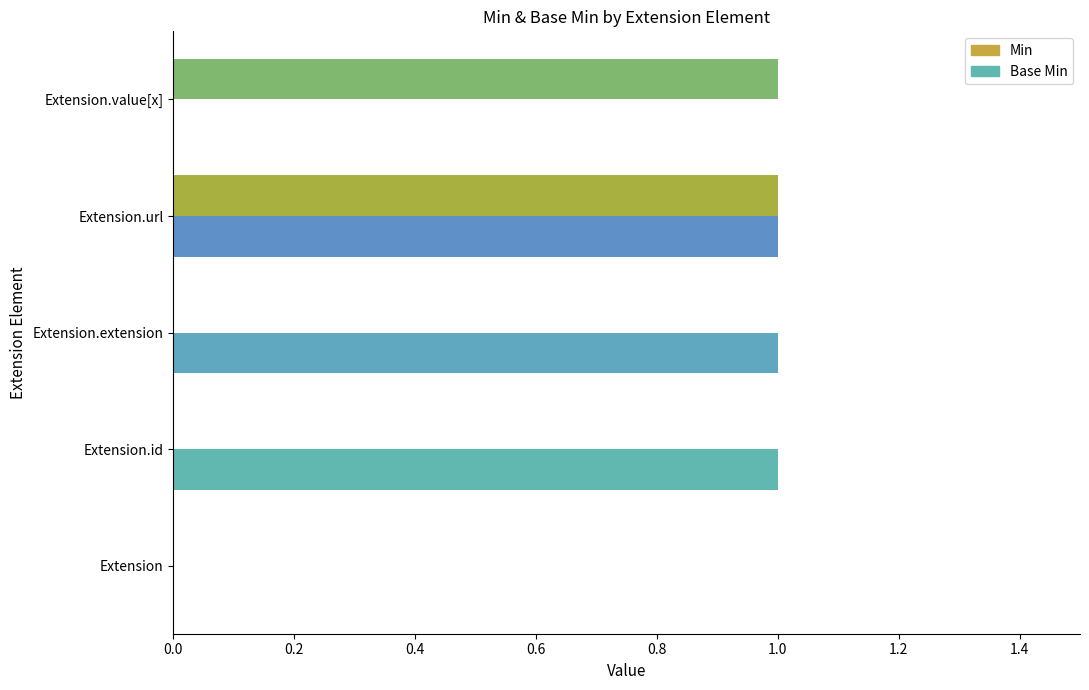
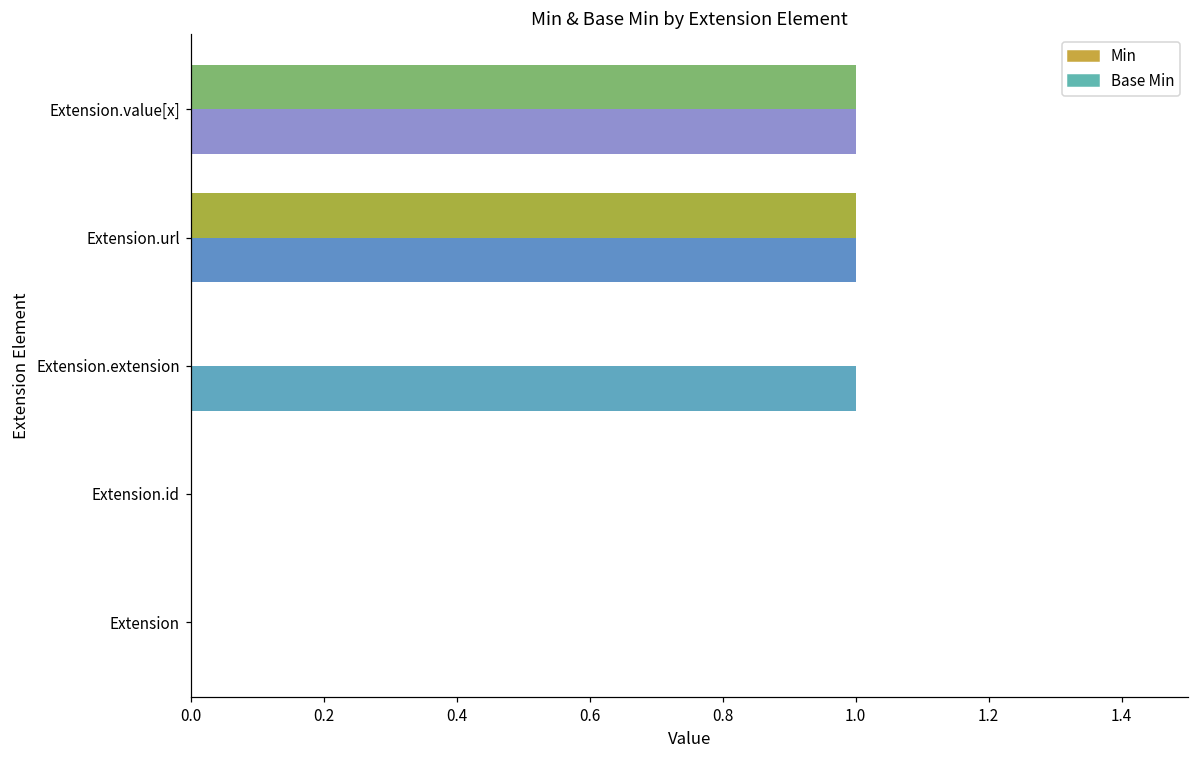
  {
    "Base Min": {
-     "Extension.value[x]": 0,
+     "Extension.value[x]": 1,
      "Extension.url": 1,
      "Extension.extension": 1,
-     "Extension.id": 1,
+     "Extension.id": 0,
      "Extension": 0
    }
  }
